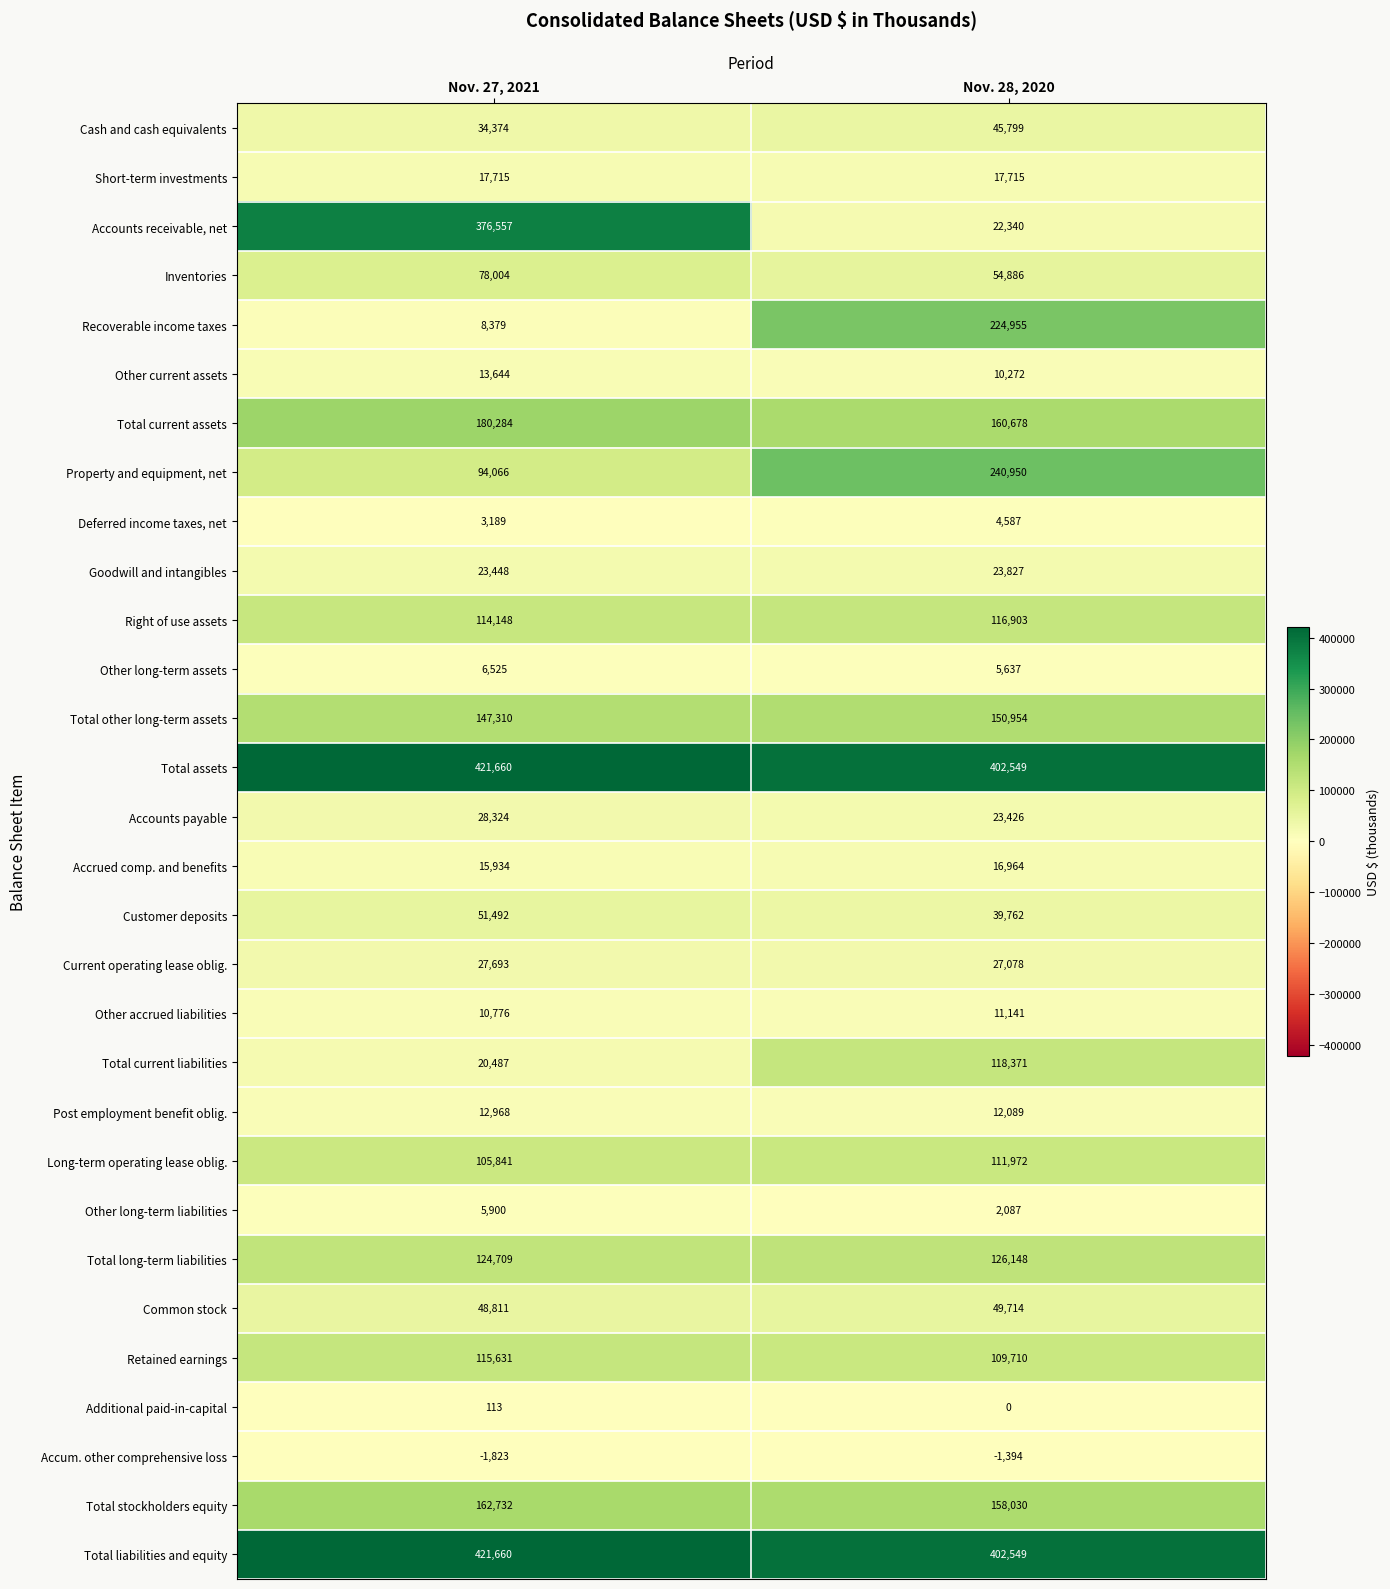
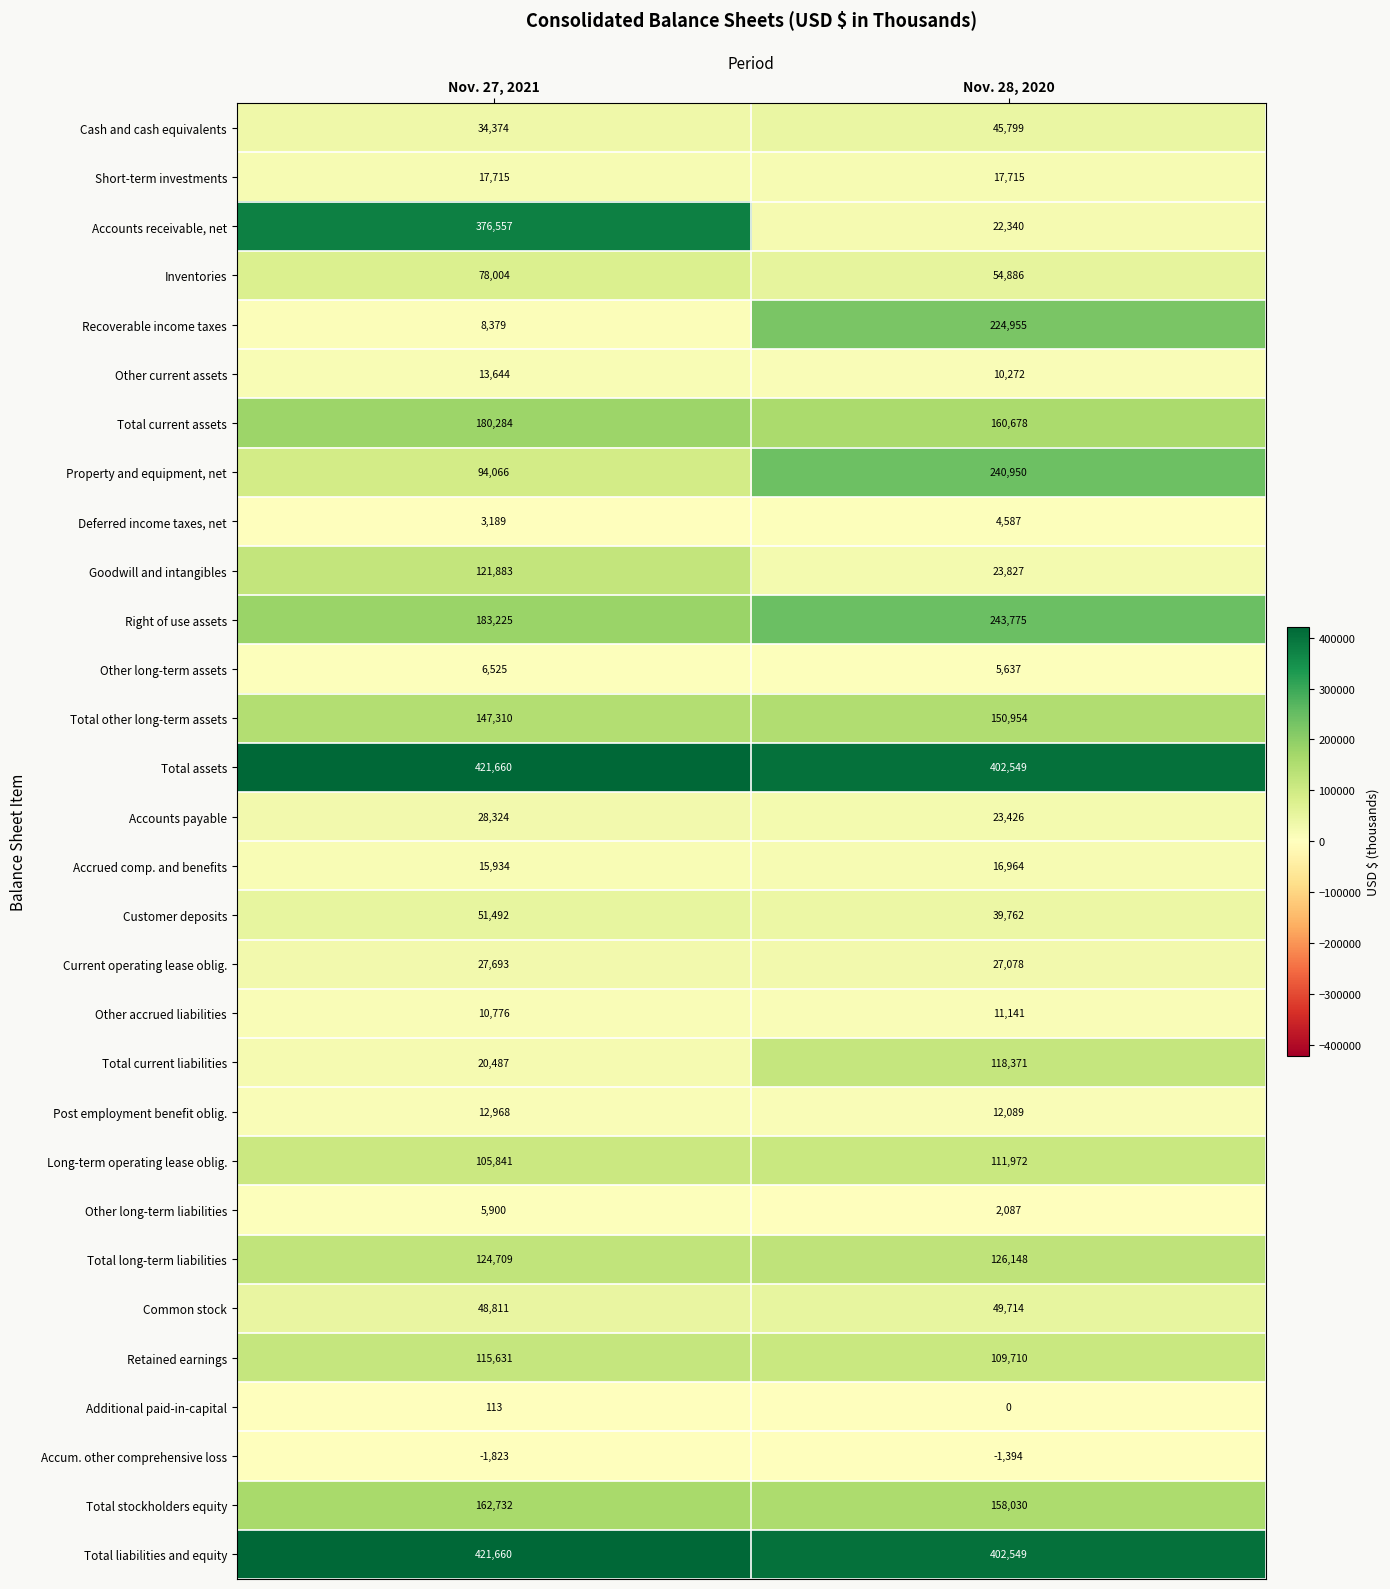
  {
    "Cash and cash equivalents": {
      "Nov. 27, 2021": "34,374",
      "Nov. 28, 2020": "45,799"
    },
    "Short-term investments": {
      "Nov. 27, 2021": "17,715",
      "Nov. 28, 2020": "17,715"
    },
    "Accounts receivable, net": {
      "Nov. 27, 2021": "376,557",
      "Nov. 28, 2020": "22,340"
    },
    "Inventories": {
      "Nov. 27, 2021": "78,004",
      "Nov. 28, 2020": "54,886"
    },
    "Recoverable income taxes": {
      "Nov. 27, 2021": "8,379",
      "Nov. 28, 2020": "224,955"
    },
    "Other current assets": {
      "Nov. 27, 2021": "13,644",
      "Nov. 28, 2020": "10,272"
    },
    "Total current assets": {
      "Nov. 27, 2021": "180,284",
      "Nov. 28, 2020": "160,678"
    },
    "Property and equipment, net": {
      "Nov. 27, 2021": "94,066",
      "Nov. 28, 2020": "240,950"
    },
    "Deferred income taxes, net": {
      "Nov. 27, 2021": "3,189",
      "Nov. 28, 2020": "4,587"
    },
    "Goodwill and intangibles": {
-     "Nov. 27, 2021": "23,448",
+     "Nov. 27, 2021": "121,883",
      "Nov. 28, 2020": "23,827"
    },
    "Right of use assets": {
-     "Nov. 27, 2021": "114,148",
-     "Nov. 28, 2020": "116,903"
+     "Nov. 27, 2021": "183,225",
+     "Nov. 28, 2020": "243,775"
    },
    "Other long-term assets": {
      "Nov. 27, 2021": "6,525",
      "Nov. 28, 2020": "5,637"
    },
    "Total other long-term assets": {
      "Nov. 27, 2021": "147,310",
      "Nov. 28, 2020": "150,954"
    },
    "Total assets": {
      "Nov. 27, 2021": "421,660",
      "Nov. 28, 2020": "402,549"
    },
    "Accounts payable": {
      "Nov. 27, 2021": "28,324",
      "Nov. 28, 2020": "23,426"
    },
    "Accrued comp. and benefits": {
      "Nov. 27, 2021": "15,934",
      "Nov. 28, 2020": "16,964"
    },
    "Customer deposits": {
      "Nov. 27, 2021": "51,492",
      "Nov. 28, 2020": "39,762"
    },
    "Current operating lease oblig.": {
      "Nov. 27, 2021": "27,693",
      "Nov. 28, 2020": "27,078"
    },
    "Other accrued liabilities": {
      "Nov. 27, 2021": "10,776",
      "Nov. 28, 2020": "11,141"
    },
    "Total current liabilities": {
      "Nov. 27, 2021": "20,487",
      "Nov. 28, 2020": "118,371"
    },
    "Post employment benefit oblig.": {
      "Nov. 27, 2021": "12,968",
      "Nov. 28, 2020": "12,089"
    },
    "Long-term operating lease oblig.": {
      "Nov. 27, 2021": "105,841",
      "Nov. 28, 2020": "111,972"
    },
    "Other long-term liabilities": {
      "Nov. 27, 2021": "5,900",
      "Nov. 28, 2020": "2,087"
    },
    "Total long-term liabilities": {
      "Nov. 27, 2021": "124,709",
      "Nov. 28, 2020": "126,148"
    },
    "Common stock": {
      "Nov. 27, 2021": "48,811",
      "Nov. 28, 2020": "49,714"
    },
    "Retained earnings": {
      "Nov. 27, 2021": "115,631",
      "Nov. 28, 2020": "109,710"
    },
    "Additional paid-in-capital": {
      "Nov. 27, 2021": "113",
      "Nov. 28, 2020": "0"
    },
    "Accum. other comprehensive loss": {
      "Nov. 27, 2021": "-1,823",
      "Nov. 28, 2020": "-1,394"
    },
    "Total stockholders equity": {
      "Nov. 27, 2021": "162,732",
      "Nov. 28, 2020": "158,030"
    },
    "Total liabilities and equity": {
      "Nov. 27, 2021": "421,660",
      "Nov. 28, 2020": "402,549"
    }
  }
